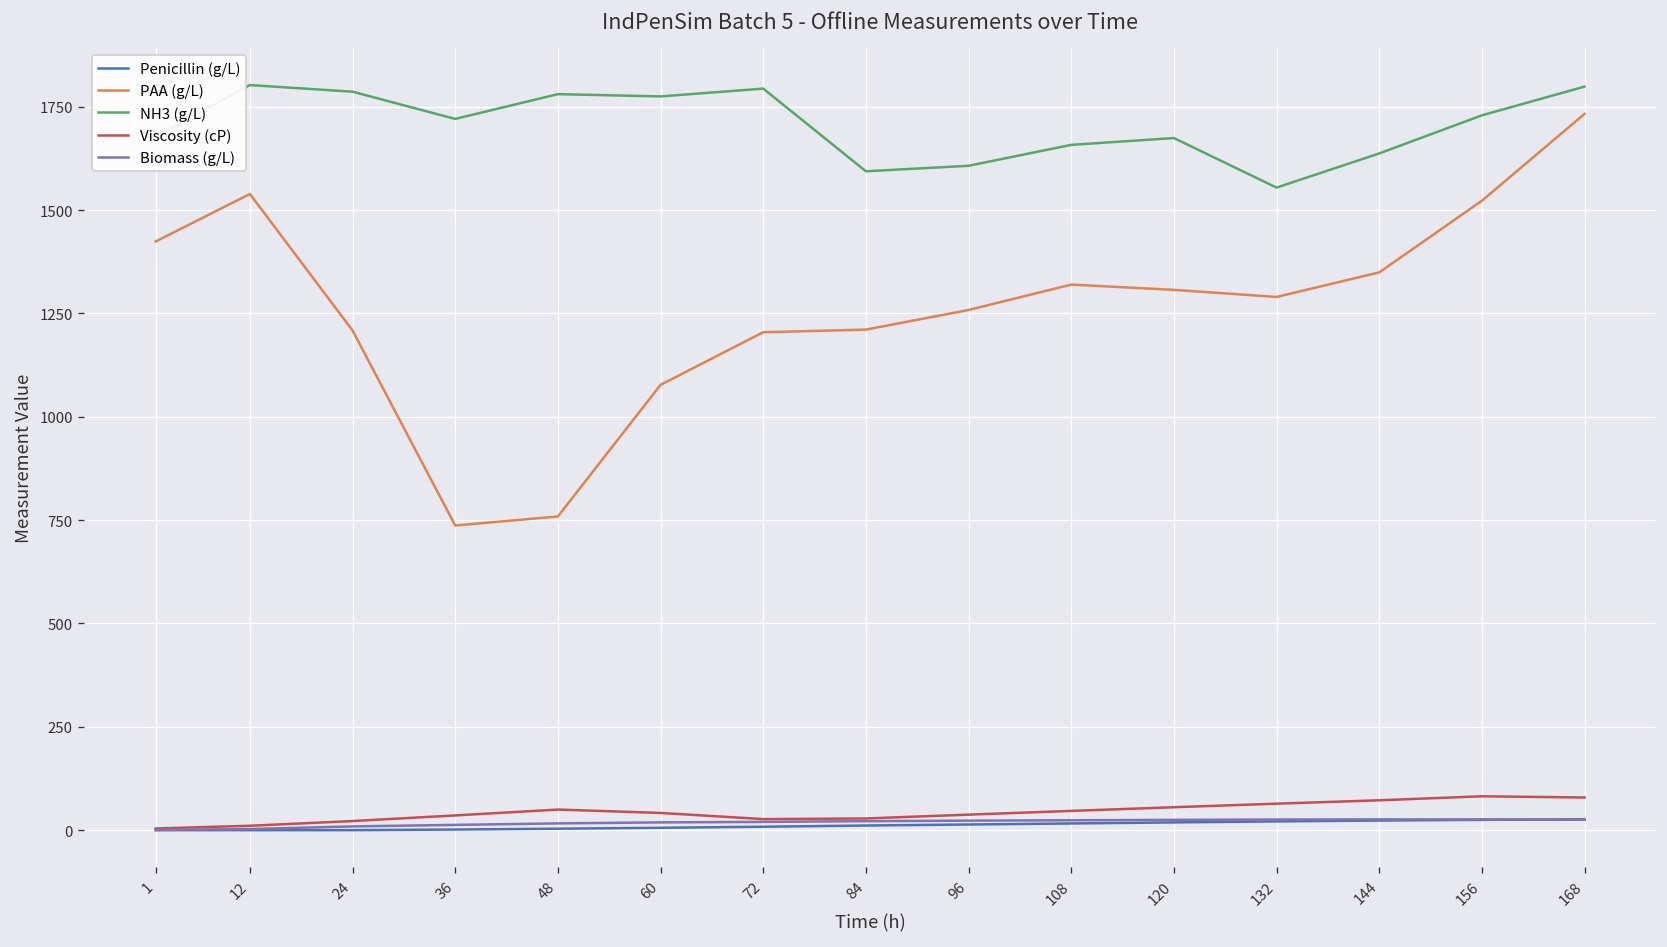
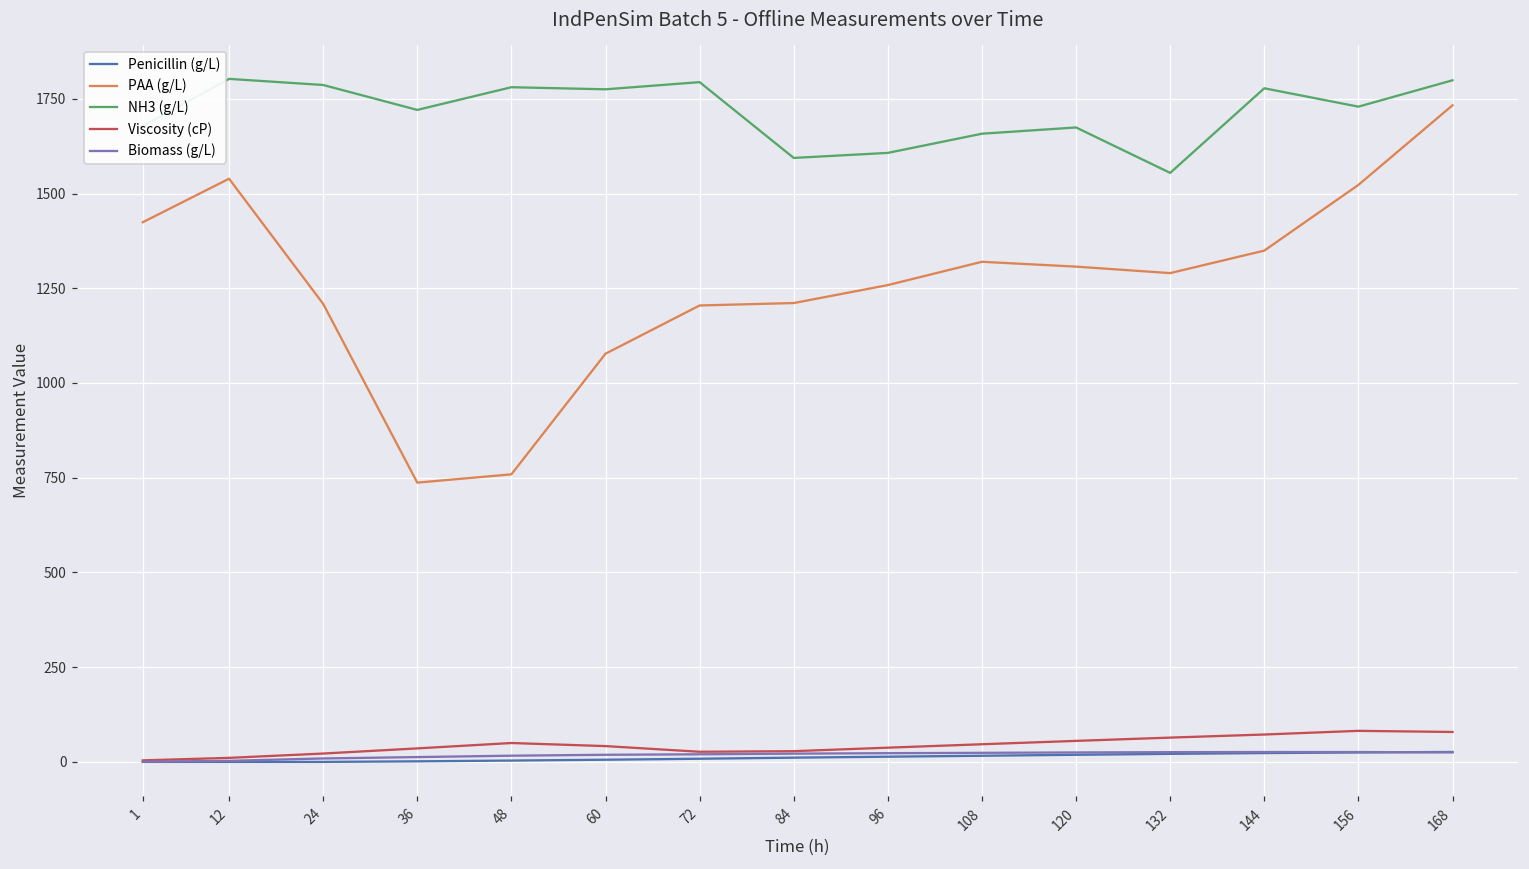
  {
    "NH3 (g/L)": {
      "12": 1800,
      "24": 1790,
      "36": 1720,
      "48": 1780,
      "60": 1780,
      "72": 1790,
      "84": 1590,
      "96": 1610,
      "108": 1660,
      "120": 1670,
      "132": 1550,
-     "144": 1640,
+     "144": 1780,
      "156": 1730,
      "168": 1800
    }
  }
